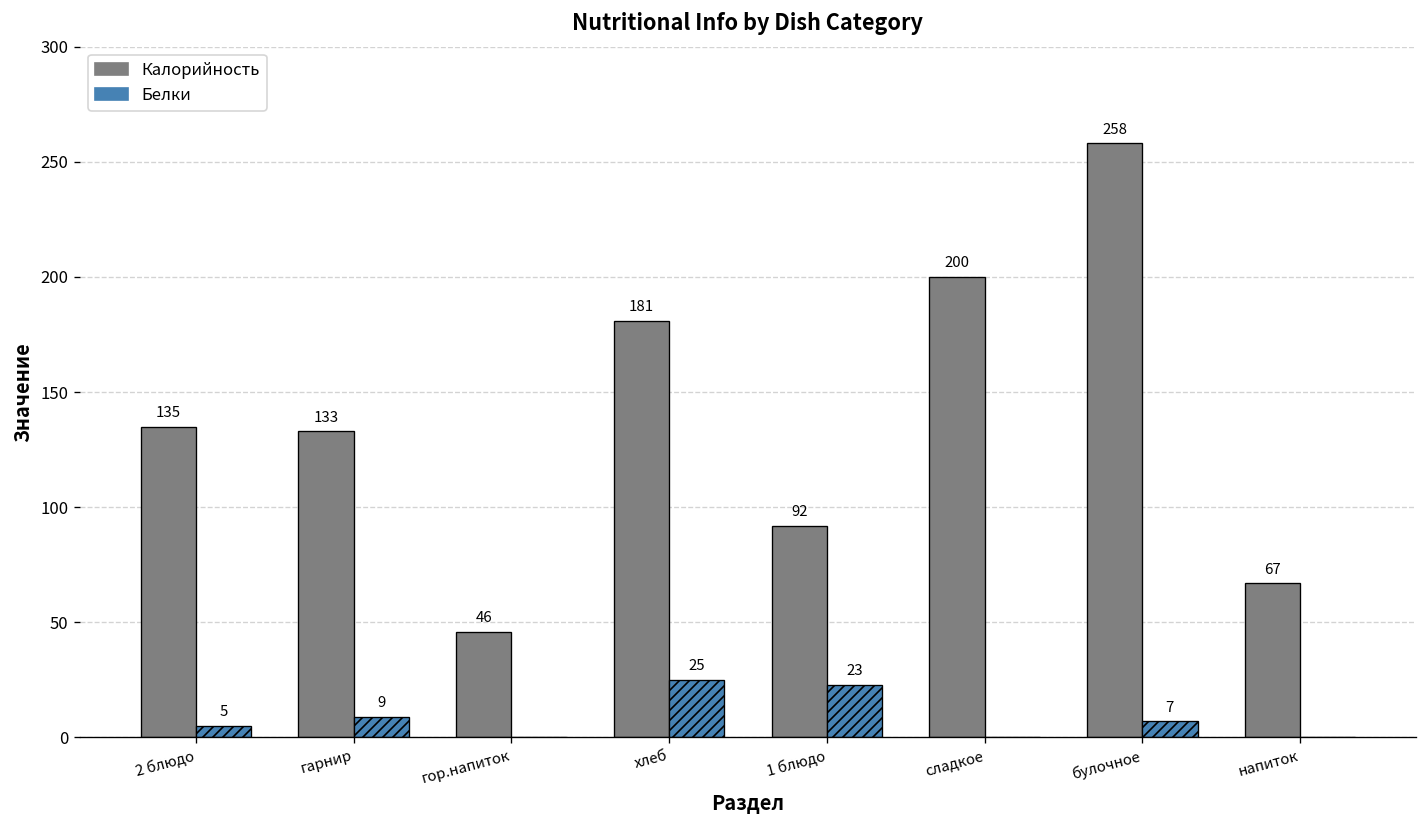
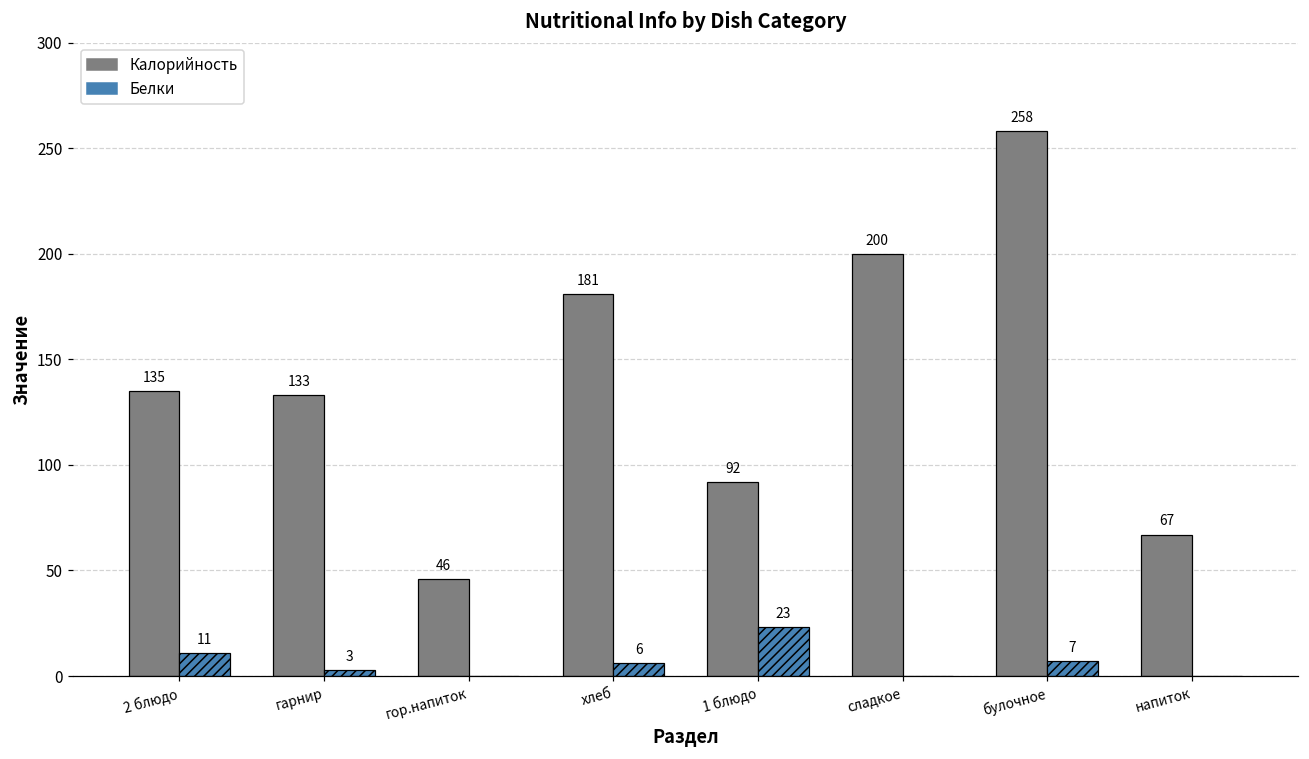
  {
    "Калорийность": {
      "2 блюдо": 135,
      "гарнир": 133,
      "гор.напиток": 46,
      "хлеб": 181,
      "1 блюдо": 92,
      "сладкое": 200,
      "булочное": 258,
      "напиток": 67
    },
    "Белки": {
-     "2 блюдо": 5,
-     "гарнир": 9,
-     "хлеб": 25,
+     "2 блюдо": 11,
+     "гарнир": 3,
+     "хлеб": 6,
      "1 блюдо": 23,
      "булочное": 7
    }
  }
